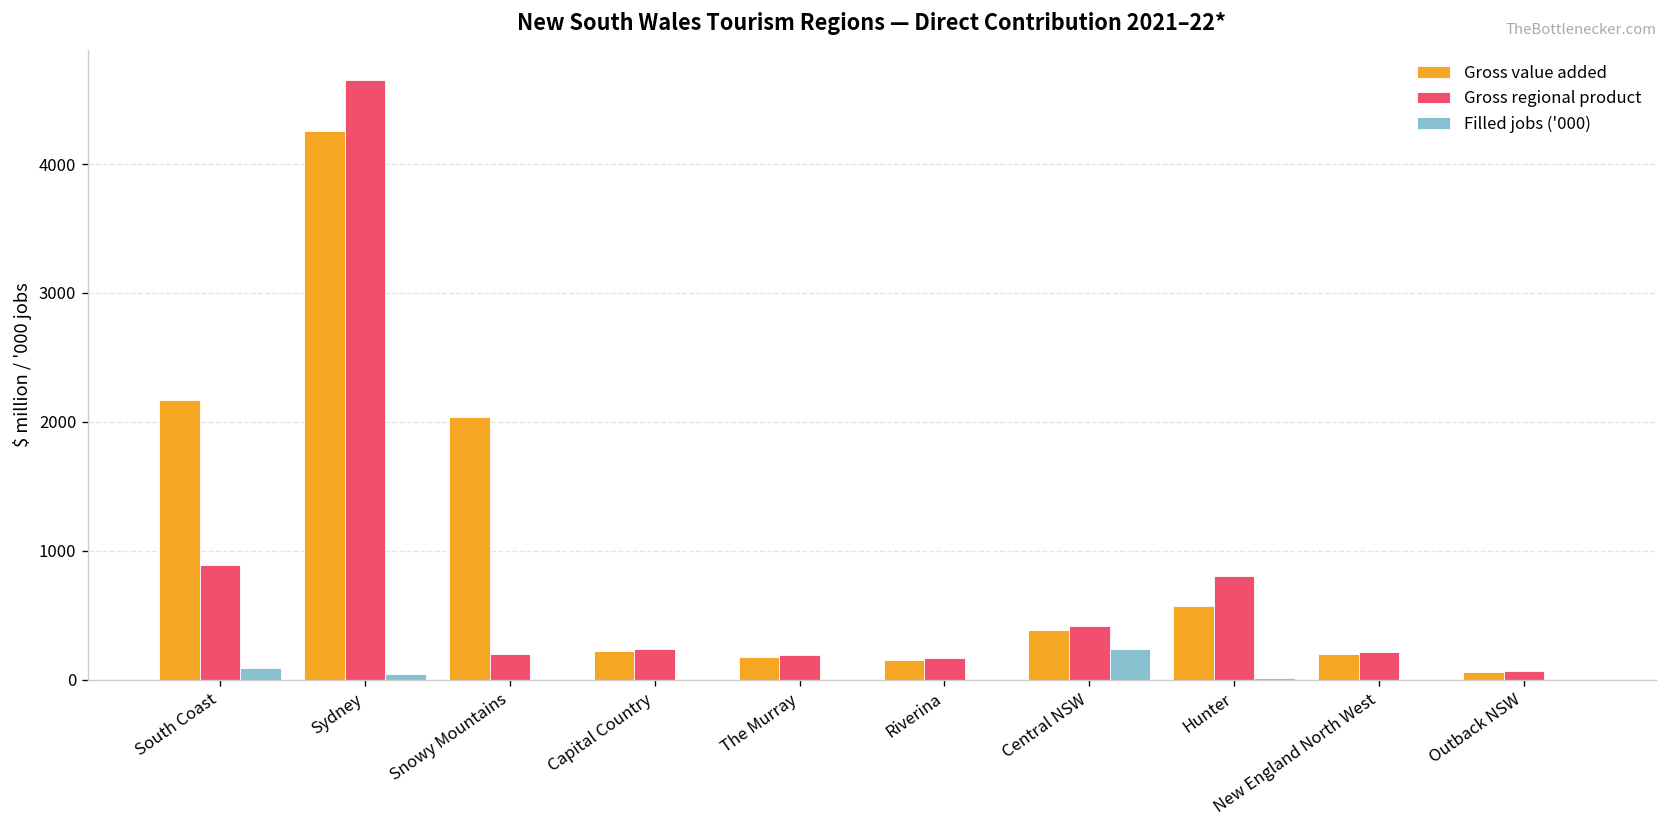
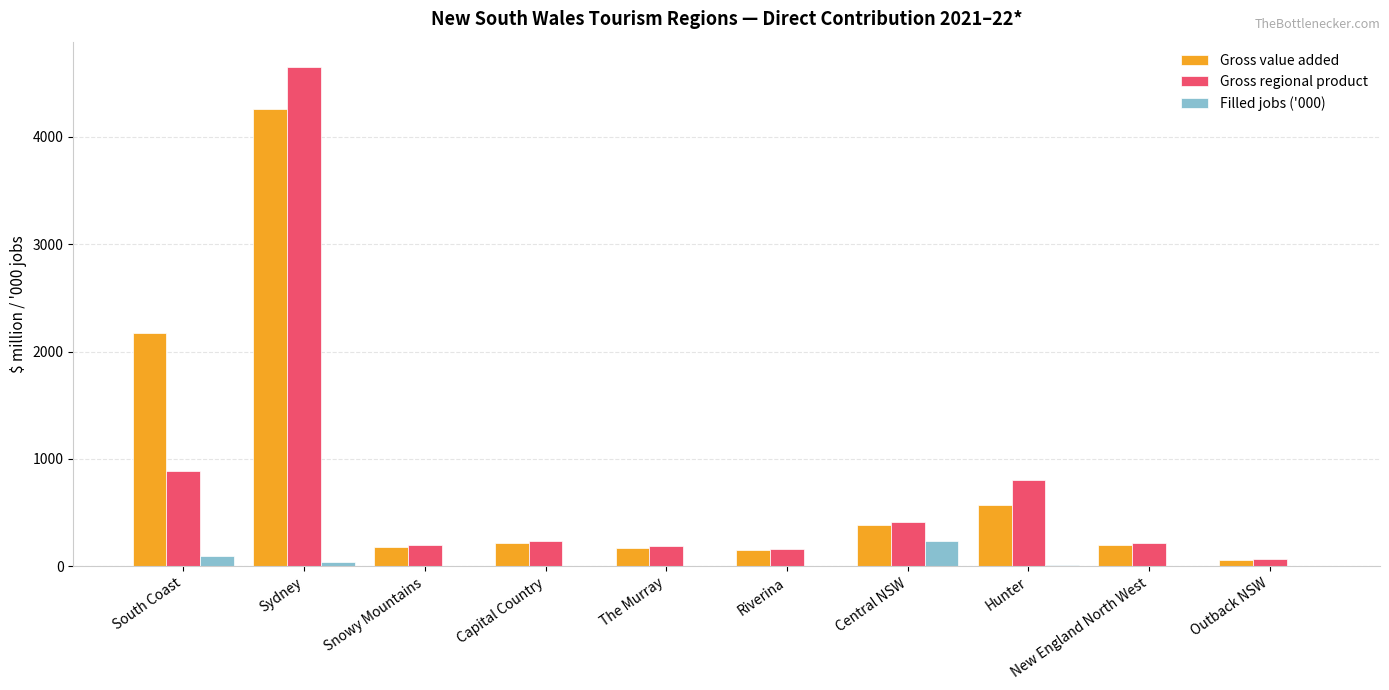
  {
    "Gross value added": {
      "South Coast": 2170,
      "Sydney": 4260,
-     "Snowy Mountains": 2040,
+     "Snowy Mountains": 180,
      "Capital Country": 220,
      "The Murray": 170,
      "Riverina": 150,
      "Central NSW": 380,
      "Hunter": 570,
      "New England North West": 200,
      "Outback NSW": 60
    },
    "Gross regional product": {
      "South Coast": 890,
      "Sydney": 4650,
      "Snowy Mountains": 200,
      "Capital Country": 240,
      "The Murray": 190,
      "Riverina": 170,
      "Central NSW": 420,
      "Hunter": 800,
      "New England North West": 210,
      "Outback NSW": 70
    },
    "Filled jobs ('000)": {
      "South Coast": 90,
      "Sydney": 40,
      "Central NSW": 240
    }
  }
